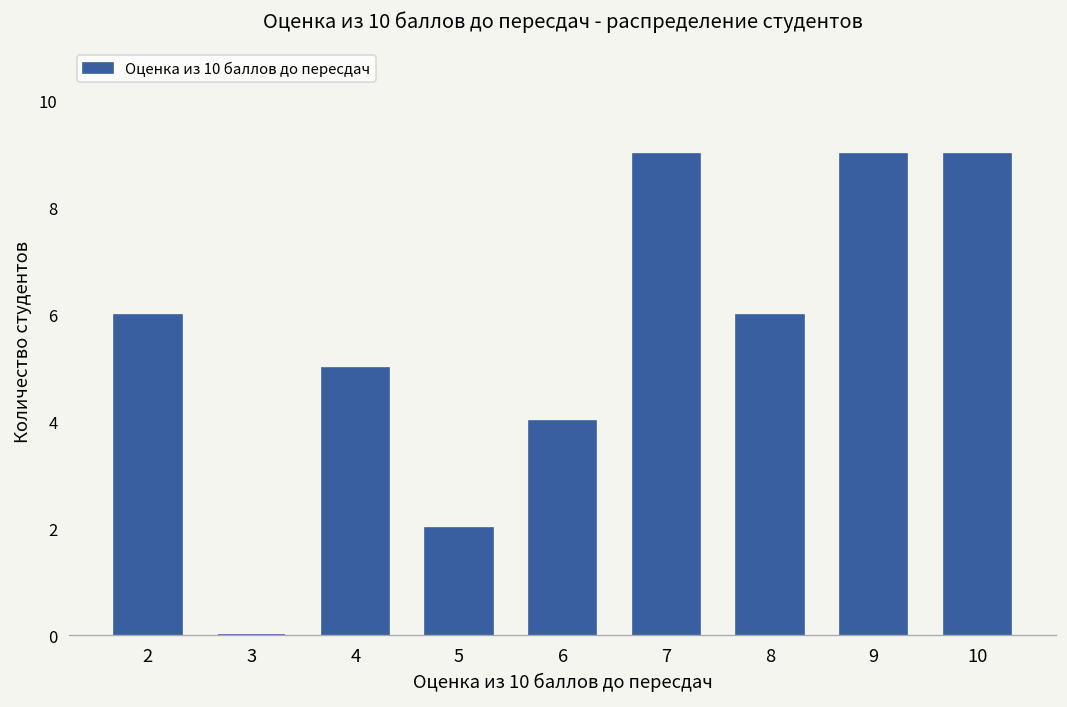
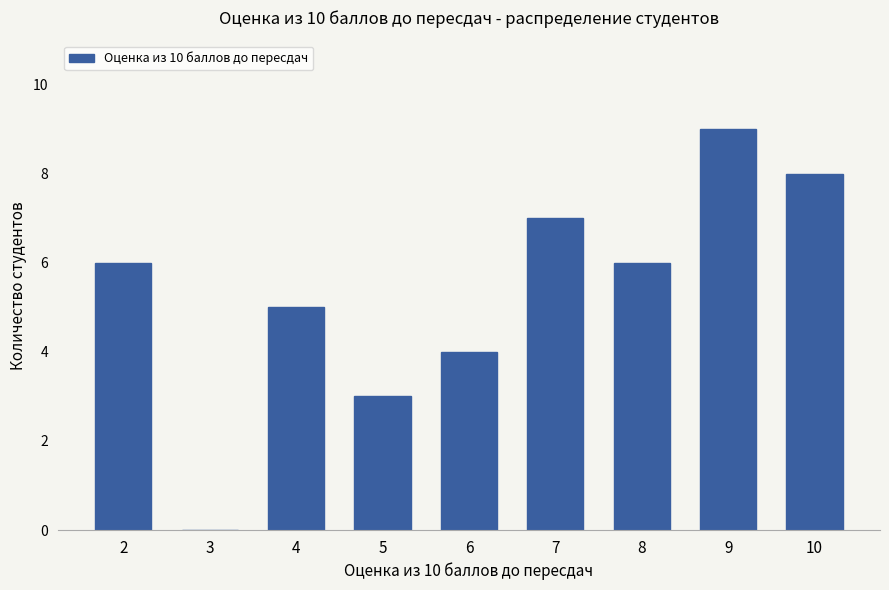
  {
    "2": 6,
    "3": 0,
    "4": 5,
-   "5": 2,
+   "5": 3,
    "6": 4,
-   "7": 9,
+   "7": 7,
    "8": 6,
    "9": 9,
-   "10": 9
+   "10": 8
  }
